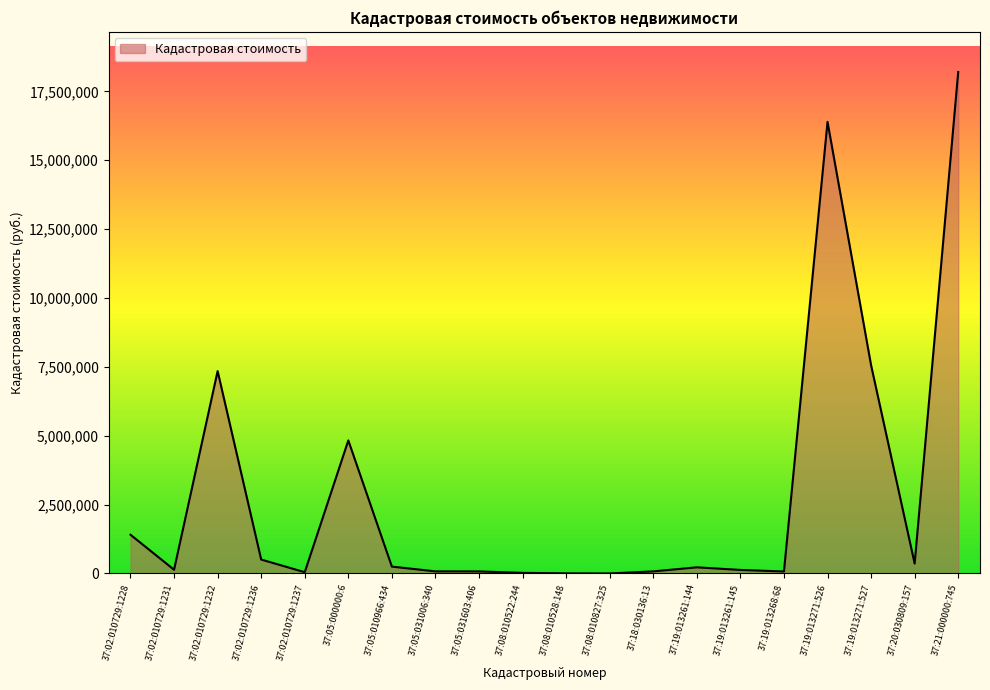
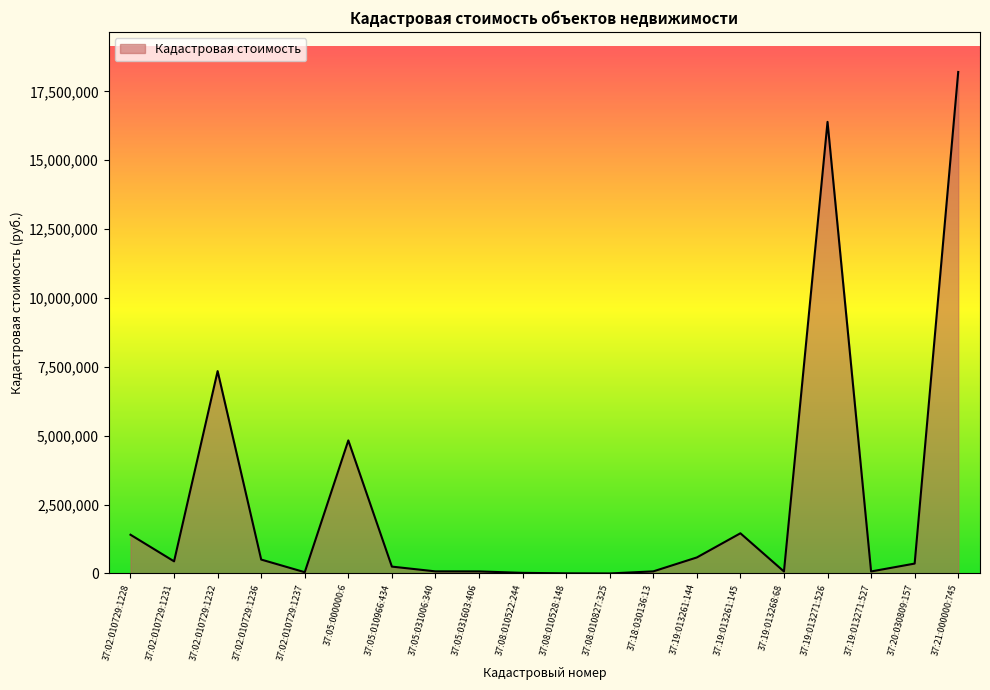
  {
    "37:02:010729:1228": "1,400,000",
-   "37:02:010729:1231": "100,000",
+   "37:02:010729:1231": "400,000",
    "37:02:010729:1232": "7,300,000",
    "37:02:010729:1236": "500,000",
    "37:02:010729:1237": "0",
    "37:05:000000:6": "4,800,000",
    "37:05:010966:434": "200,000",
    "37:05:031006:340": "100,000",
    "37:05:031603:406": "100,000",
    "37:08:010522:244": "0",
    "37:08:010528:148": "0",
    "37:08:010827:325": "0",
    "37:18:030136:13": "100,000",
-   "37:19:013261:144": "200,000",
-   "37:19:013261:145": "100,000",
+   "37:19:013261:144": "600,000",
+   "37:19:013261:145": "1,500,000",
    "37:19:013268:68": "100,000",
    "37:19:013271:526": "16,400,000",
-   "37:19:013271:527": "7,600,000",
+   "37:19:013271:527": "100,000",
    "37:20:030809:157": "400,000",
    "37:21:000000:745": "18,200,000"
  }
